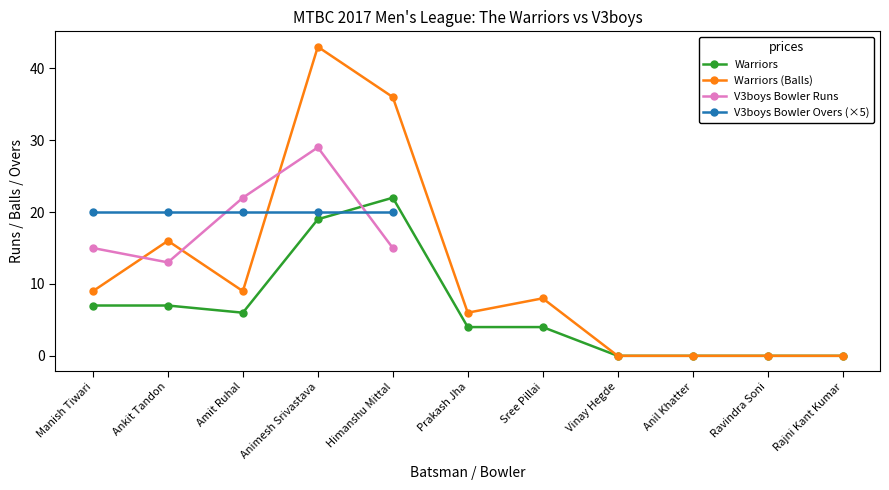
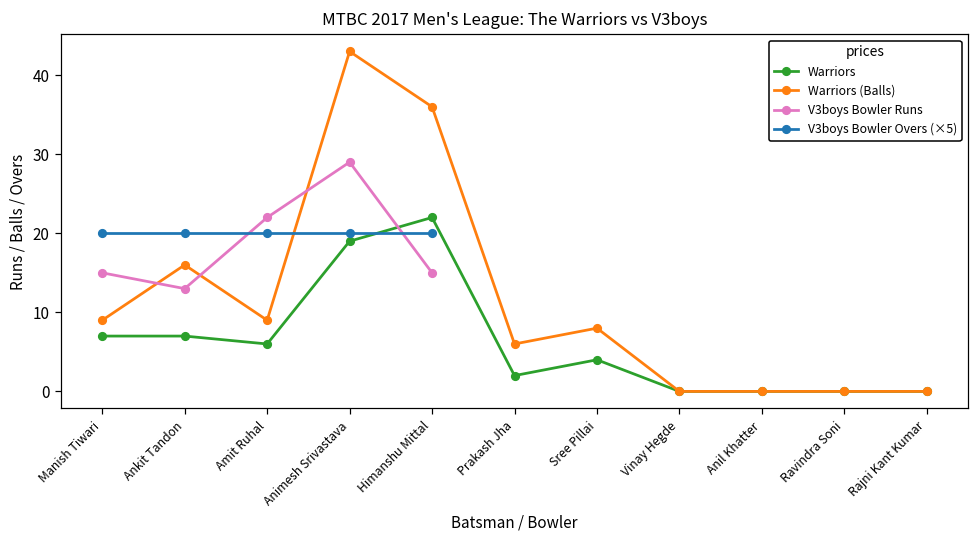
  {
    "Warriors": {
      "Manish Tiwari": 7,
      "Ankit Tandon": 7,
      "Amit Ruhal": 6,
      "Animesh Srivastava": 19,
      "Himanshu Mittal": 22,
-     "Prakash Jha": 4,
+     "Prakash Jha": 2,
      "Sree Pillai": 4
    },
    "Warriors (Balls)": {
      "Manish Tiwari": 9,
      "Ankit Tandon": 16,
      "Amit Ruhal": 9,
      "Animesh Srivastava": 43,
      "Himanshu Mittal": 36,
      "Prakash Jha": 6,
      "Sree Pillai": 8
    },
    "V3boys Bowler Runs": {
      "Manish Tiwari": 15,
      "Ankit Tandon": 13,
      "Amit Ruhal": 22,
      "Animesh Srivastava": 29,
      "Himanshu Mittal": 15
    },
    "V3boys Bowler Overs (×5)": {
      "Manish Tiwari": 20,
      "Ankit Tandon": 20,
      "Amit Ruhal": 20,
      "Animesh Srivastava": 20,
      "Himanshu Mittal": 20
    }
  }
